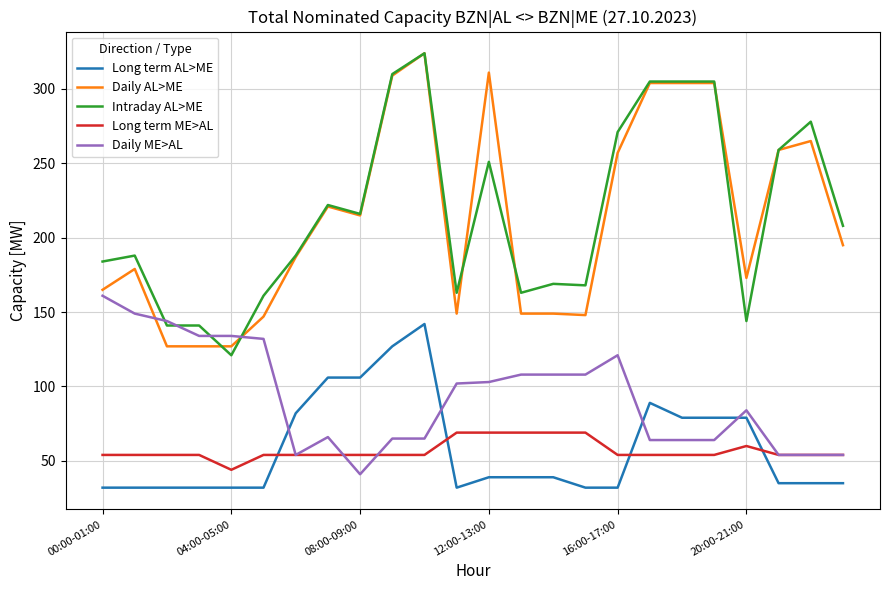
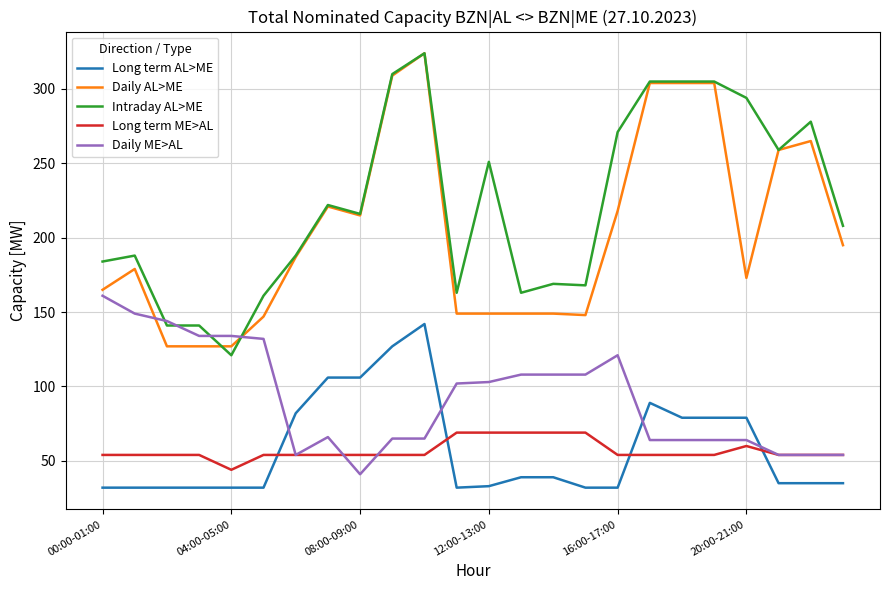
  {
    "Long term AL>ME": {
      "00:00-01:00": 32,
      "04:00-05:00": 32,
      "08:00-09:00": 106,
-     "12:00-13:00": 39,
+     "12:00-13:00": 33,
      "16:00-17:00": 32,
      "20:00-21:00": 79
    },
    "Daily AL>ME": {
      "00:00-01:00": 165,
      "04:00-05:00": 127,
-     "12:00-13:00": 311,
-     "16:00-17:00": 257,
+     "12:00-13:00": 149,
+     "16:00-17:00": 218,
      "20:00-21:00": 173
    },
    "Intraday AL>ME": {
      "00:00-01:00": 184,
      "04:00-05:00": 121,
      "12:00-13:00": 251,
      "16:00-17:00": 271,
-     "20:00-21:00": 144
+     "20:00-21:00": 294
    },
    "Long term ME>AL": {
      "00:00-01:00": 54,
      "04:00-05:00": 44,
      "08:00-09:00": 54,
      "12:00-13:00": 69,
      "16:00-17:00": 54,
      "20:00-21:00": 60
    },
    "Daily ME>AL": {
      "00:00-01:00": 161,
      "04:00-05:00": 134,
      "08:00-09:00": 41,
      "12:00-13:00": 103,
      "16:00-17:00": 121,
-     "20:00-21:00": 84
+     "20:00-21:00": 64
    }
  }
